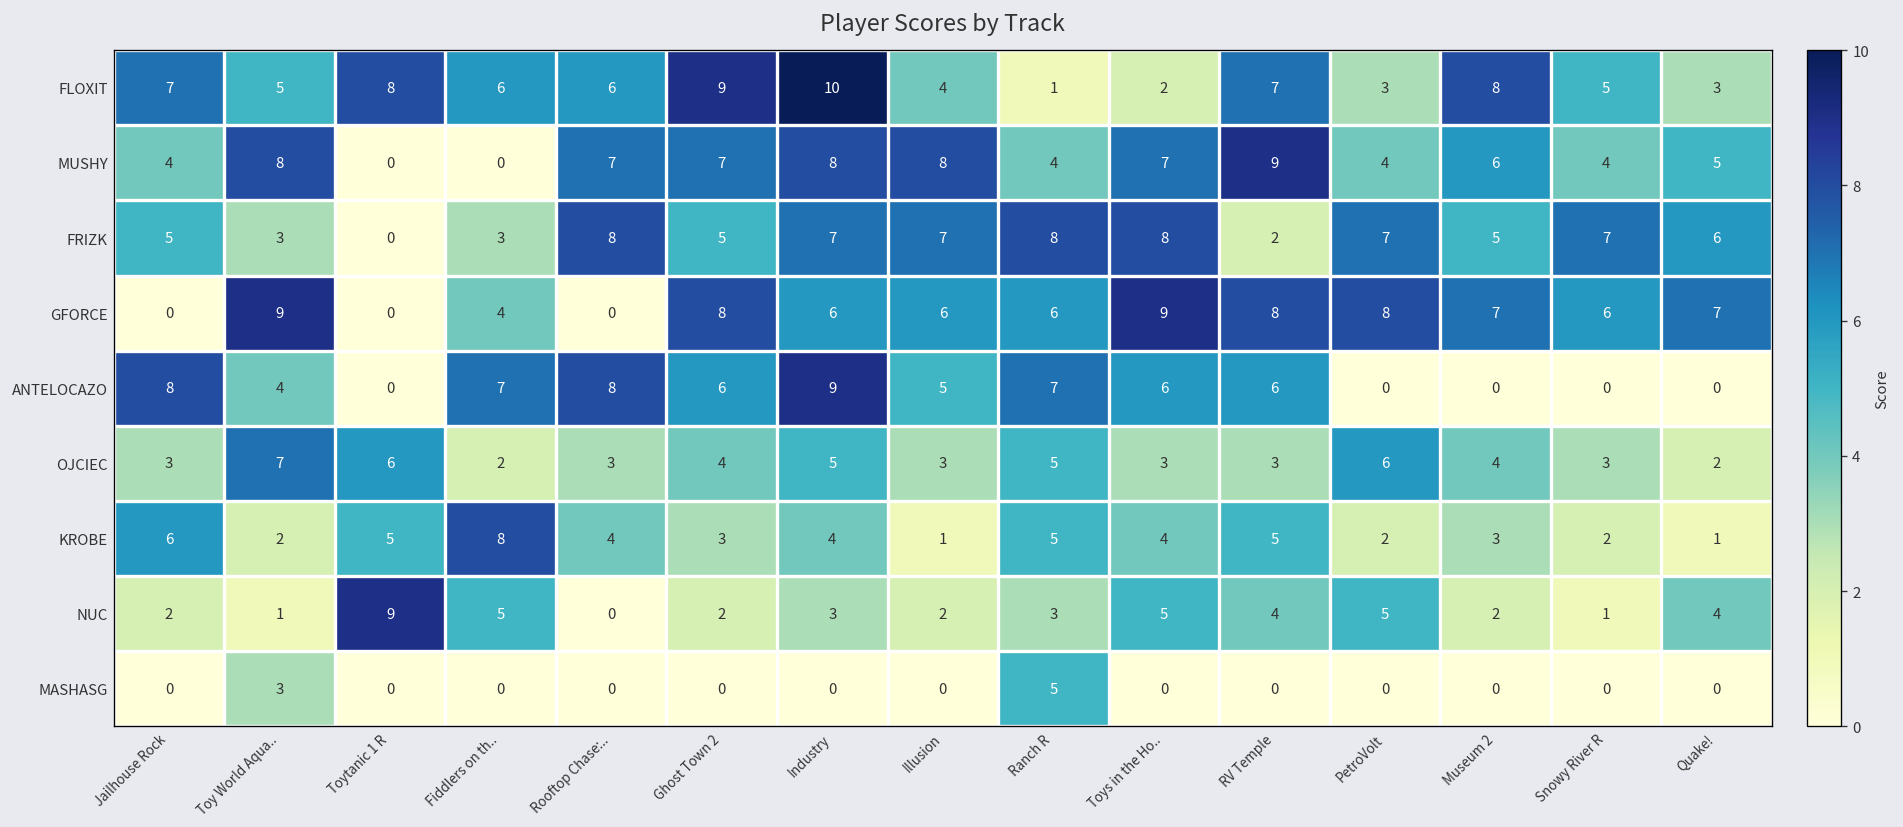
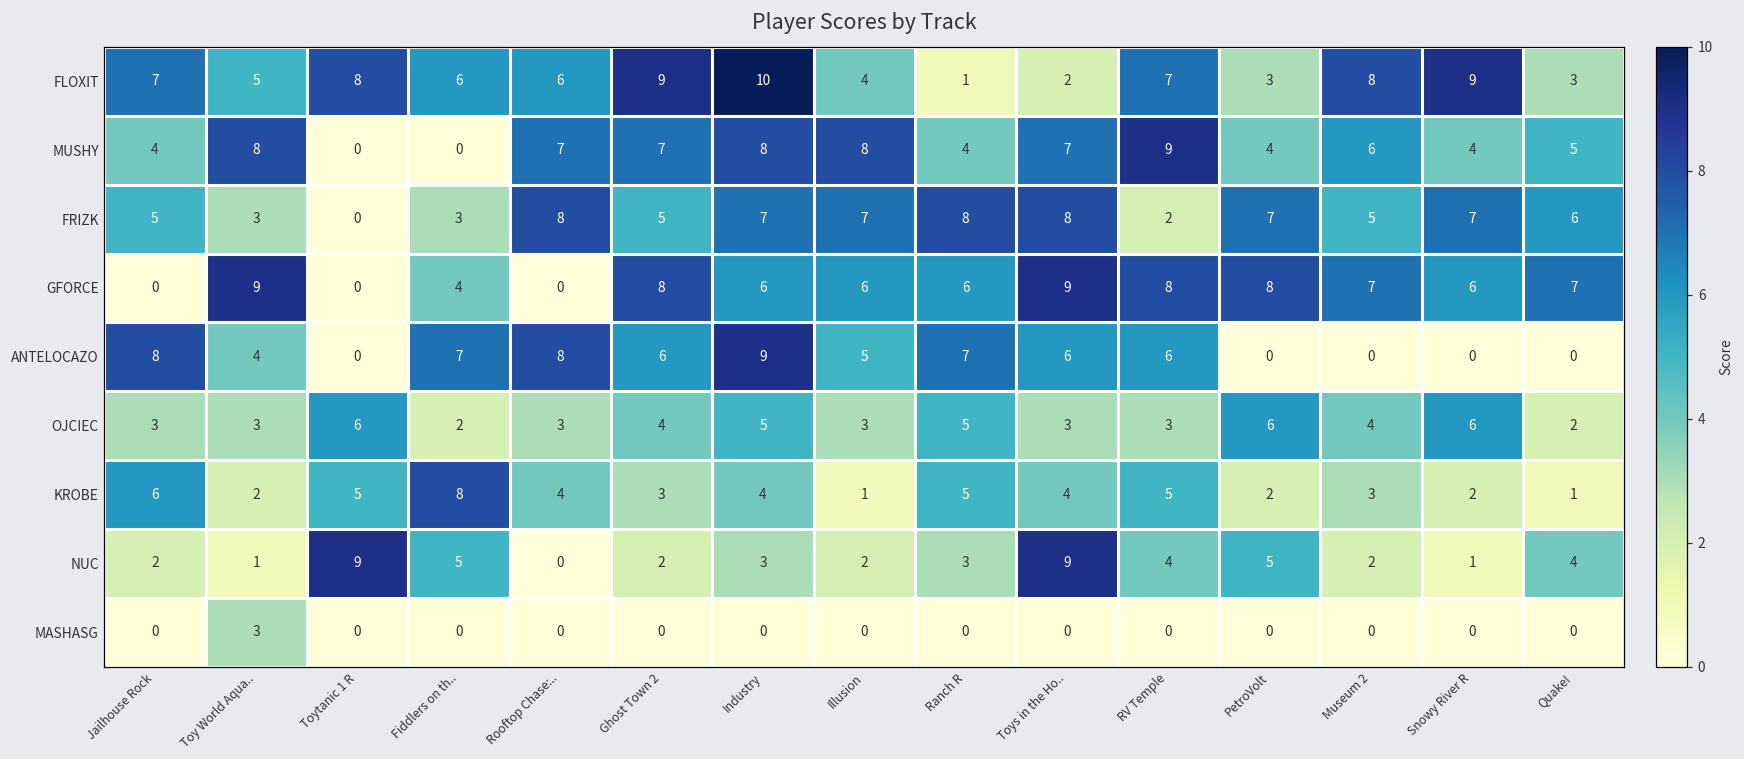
  {
    "FLOXIT": {
      "Jailhouse Rock": 7,
      "Toy World Aqua..": 5,
      "Toytanic 1 R": 8,
      "Fiddlers on th..": 6,
      "Rooftop Chase:..": 6,
      "Ghost Town 2": 9,
      "Industry": 10,
      "Illusion": 4,
      "Ranch R": 1,
      "Toys in the Ho..": 2,
      "RV Temple": 7,
      "PetroVolt": 3,
      "Museum 2": 8,
-     "Snowy River R": 5,
+     "Snowy River R": 9,
      "Quake!": 3
    },
    "MUSHY": {
      "Jailhouse Rock": 4,
      "Toy World Aqua..": 8,
      "Toytanic 1 R": 0,
      "Fiddlers on th..": 0,
      "Rooftop Chase:..": 7,
      "Ghost Town 2": 7,
      "Industry": 8,
      "Illusion": 8,
      "Ranch R": 4,
      "Toys in the Ho..": 7,
      "RV Temple": 9,
      "PetroVolt": 4,
      "Museum 2": 6,
      "Snowy River R": 4,
      "Quake!": 5
    },
    "FRIZK": {
      "Jailhouse Rock": 5,
      "Toy World Aqua..": 3,
      "Toytanic 1 R": 0,
      "Fiddlers on th..": 3,
      "Rooftop Chase:..": 8,
      "Ghost Town 2": 5,
      "Industry": 7,
      "Illusion": 7,
      "Ranch R": 8,
      "Toys in the Ho..": 8,
      "RV Temple": 2,
      "PetroVolt": 7,
      "Museum 2": 5,
      "Snowy River R": 7,
      "Quake!": 6
    },
    "GFORCE": {
      "Jailhouse Rock": 0,
      "Toy World Aqua..": 9,
      "Toytanic 1 R": 0,
      "Fiddlers on th..": 4,
      "Rooftop Chase:..": 0,
      "Ghost Town 2": 8,
      "Industry": 6,
      "Illusion": 6,
      "Ranch R": 6,
      "Toys in the Ho..": 9,
      "RV Temple": 8,
      "PetroVolt": 8,
      "Museum 2": 7,
      "Snowy River R": 6,
      "Quake!": 7
    },
    "ANTELOCAZO": {
      "Jailhouse Rock": 8,
      "Toy World Aqua..": 4,
      "Toytanic 1 R": 0,
      "Fiddlers on th..": 7,
      "Rooftop Chase:..": 8,
      "Ghost Town 2": 6,
      "Industry": 9,
      "Illusion": 5,
      "Ranch R": 7,
      "Toys in the Ho..": 6,
      "RV Temple": 6,
      "PetroVolt": 0,
      "Museum 2": 0,
      "Snowy River R": 0,
      "Quake!": 0
    },
    "OJCIEC": {
      "Jailhouse Rock": 3,
-     "Toy World Aqua..": 7,
+     "Toy World Aqua..": 3,
      "Toytanic 1 R": 6,
      "Fiddlers on th..": 2,
      "Rooftop Chase:..": 3,
      "Ghost Town 2": 4,
      "Industry": 5,
      "Illusion": 3,
      "Ranch R": 5,
      "Toys in the Ho..": 3,
      "RV Temple": 3,
      "PetroVolt": 6,
      "Museum 2": 4,
-     "Snowy River R": 3,
+     "Snowy River R": 6,
      "Quake!": 2
    },
    "KROBE": {
      "Jailhouse Rock": 6,
      "Toy World Aqua..": 2,
      "Toytanic 1 R": 5,
      "Fiddlers on th..": 8,
      "Rooftop Chase:..": 4,
      "Ghost Town 2": 3,
      "Industry": 4,
      "Illusion": 1,
      "Ranch R": 5,
      "Toys in the Ho..": 4,
      "RV Temple": 5,
      "PetroVolt": 2,
      "Museum 2": 3,
      "Snowy River R": 2,
      "Quake!": 1
    },
    "NUC": {
      "Jailhouse Rock": 2,
      "Toy World Aqua..": 1,
      "Toytanic 1 R": 9,
      "Fiddlers on th..": 5,
      "Rooftop Chase:..": 0,
      "Ghost Town 2": 2,
      "Industry": 3,
      "Illusion": 2,
      "Ranch R": 3,
-     "Toys in the Ho..": 5,
+     "Toys in the Ho..": 9,
      "RV Temple": 4,
      "PetroVolt": 5,
      "Museum 2": 2,
      "Snowy River R": 1,
      "Quake!": 4
    },
    "MASHASG": {
      "Jailhouse Rock": 0,
      "Toy World Aqua..": 3,
      "Toytanic 1 R": 0,
      "Fiddlers on th..": 0,
      "Rooftop Chase:..": 0,
      "Ghost Town 2": 0,
      "Industry": 0,
      "Illusion": 0,
-     "Ranch R": 5,
+     "Ranch R": 0,
      "Toys in the Ho..": 0,
      "RV Temple": 0,
      "PetroVolt": 0,
      "Museum 2": 0,
      "Snowy River R": 0,
      "Quake!": 0
    }
  }
